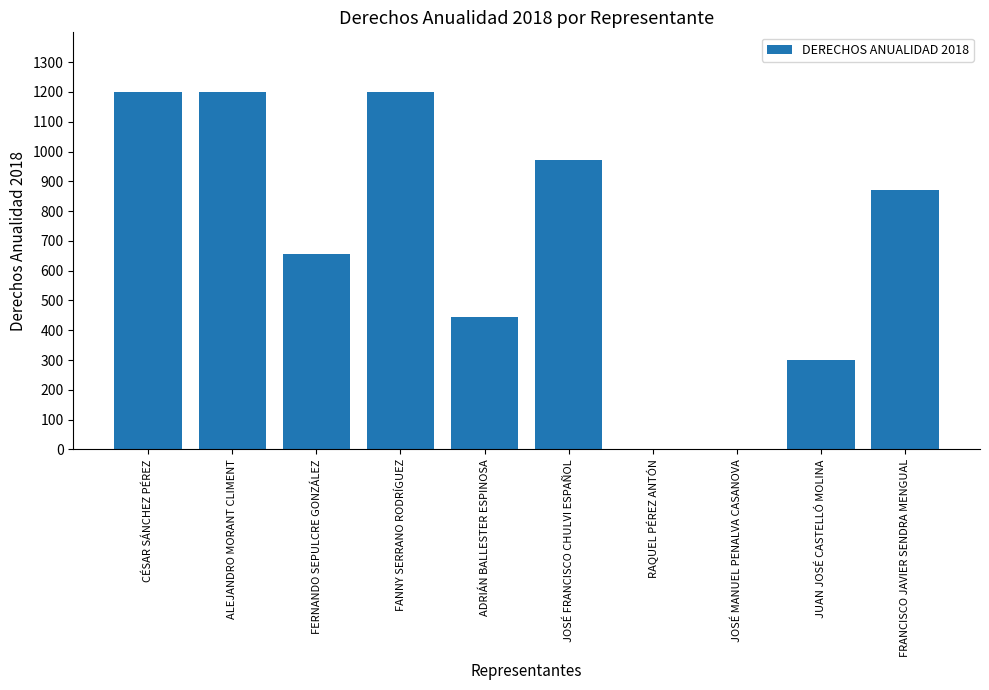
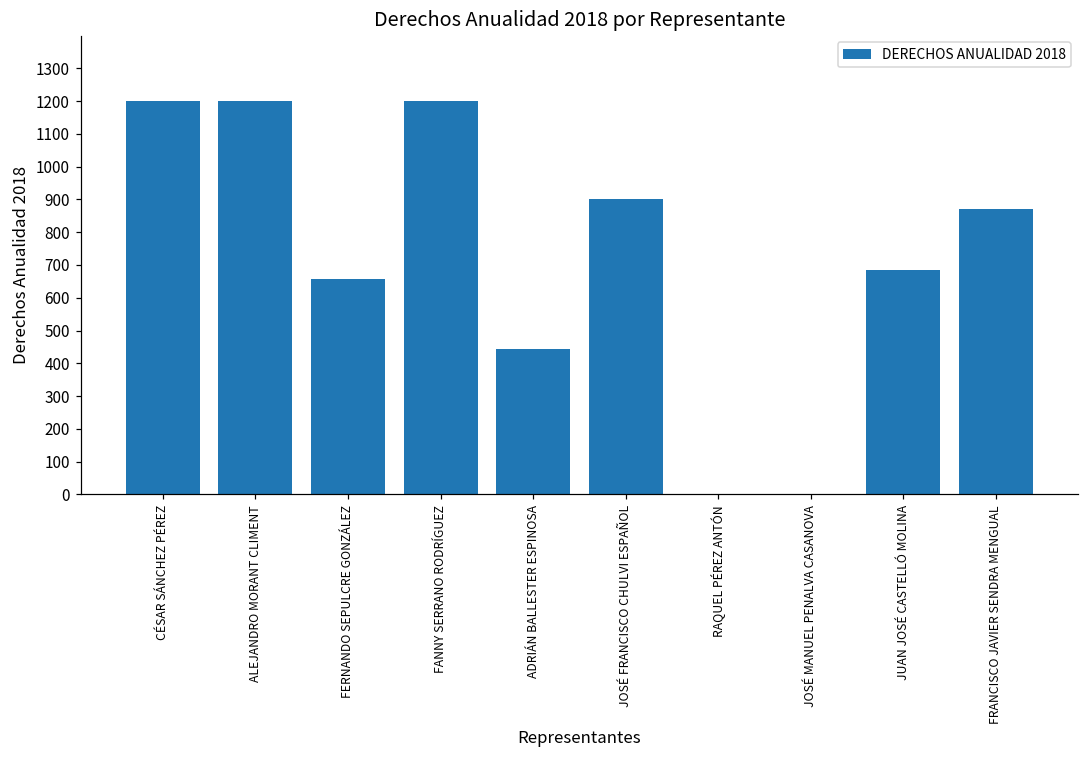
  {
    "CÉSAR SÁNCHEZ PÉREZ": 1200,
    "ALEJANDRO MORANT CLIMENT": 1200,
    "FERNANDO SEPULCRE GONZÁLEZ": 660,
    "FANNY SERRANO RODRÍGUEZ": 1200,
    "ADRIÁN BALLESTER ESPINOSA": 450,
-   "JOSÉ FRANCISCO CHULVI ESPAÑOL": 970,
+   "JOSÉ FRANCISCO CHULVI ESPAÑOL": 900,
    "RAQUEL PÉREZ ANTÓN": 0,
    "JOSÉ MANUEL PENALVA CASANOVA": 0,
-   "JUAN JOSÉ CASTELLÓ MOLINA": 300,
+   "JUAN JOSÉ CASTELLÓ MOLINA": 680,
    "FRANCISCO JAVIER SENDRA MENGUAL": 870
  }
